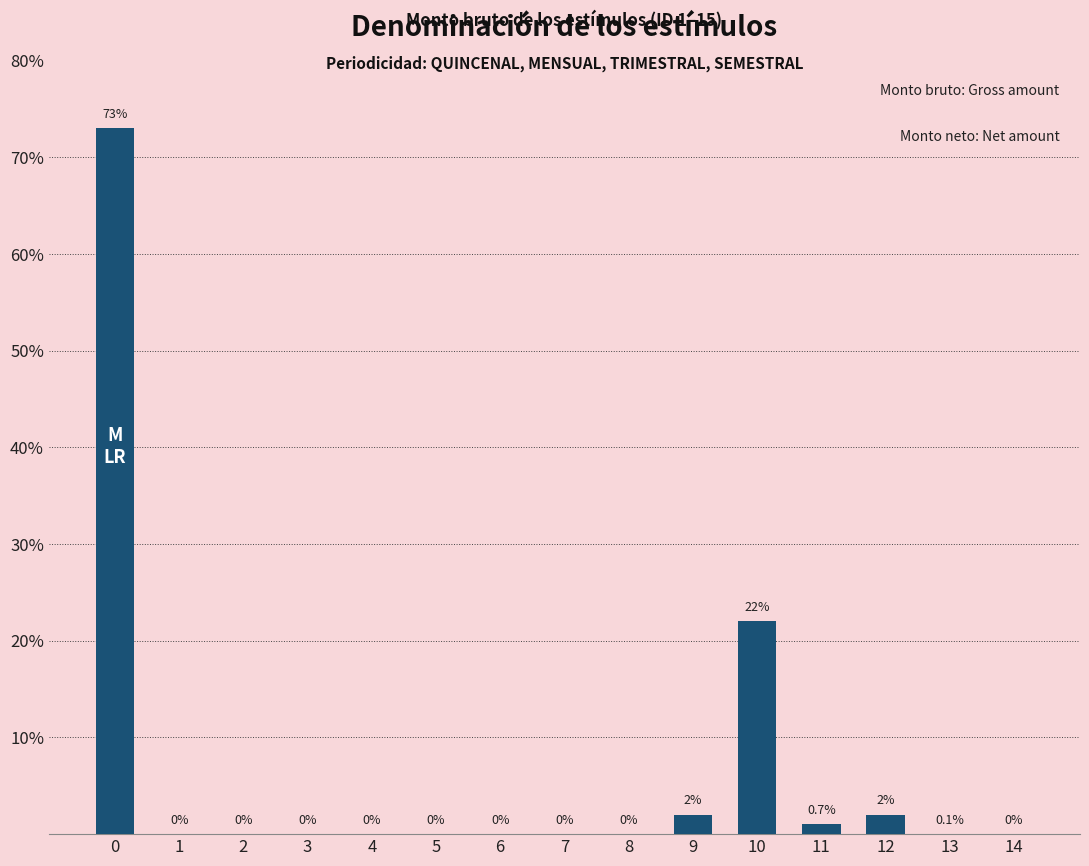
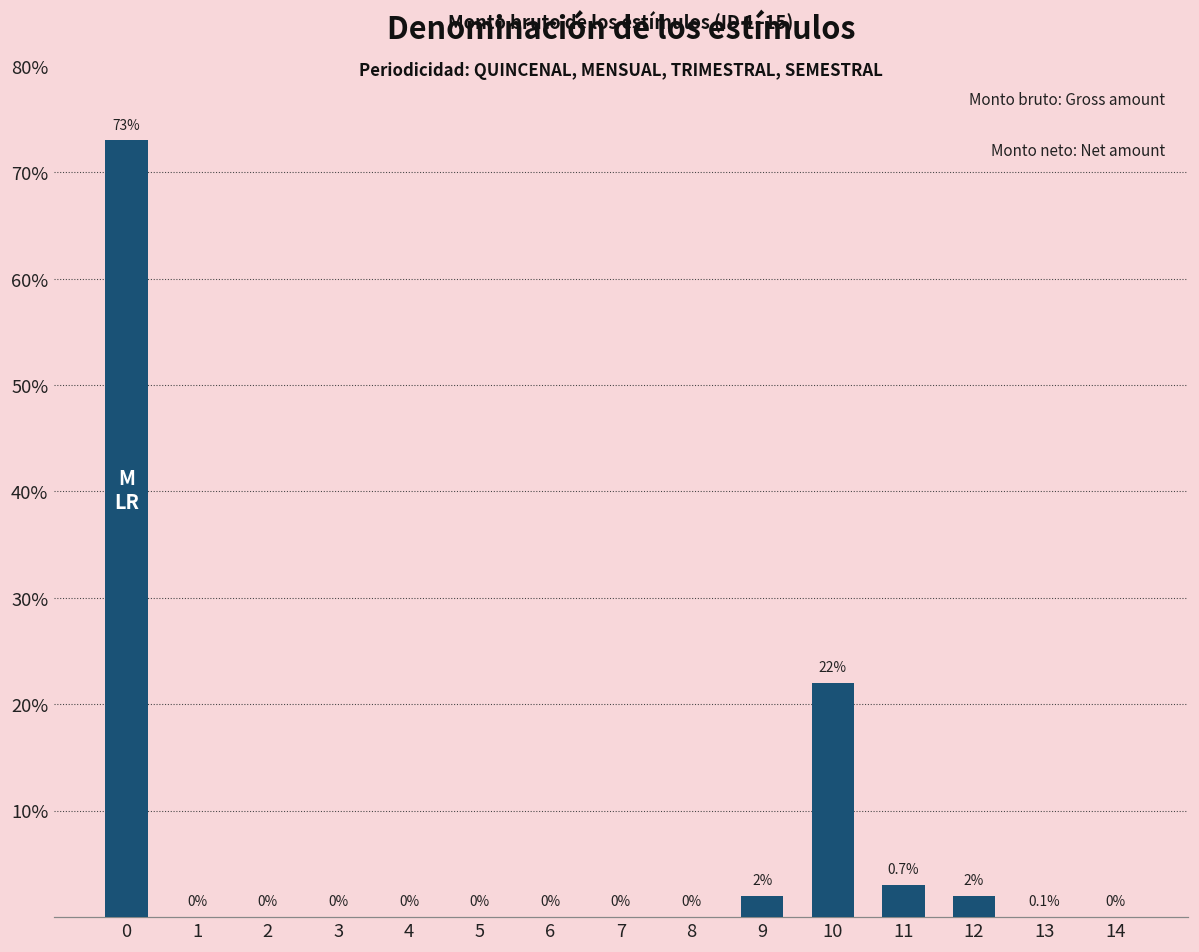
  {
-   "11": "1%"
+   "11": "3%"
  }
